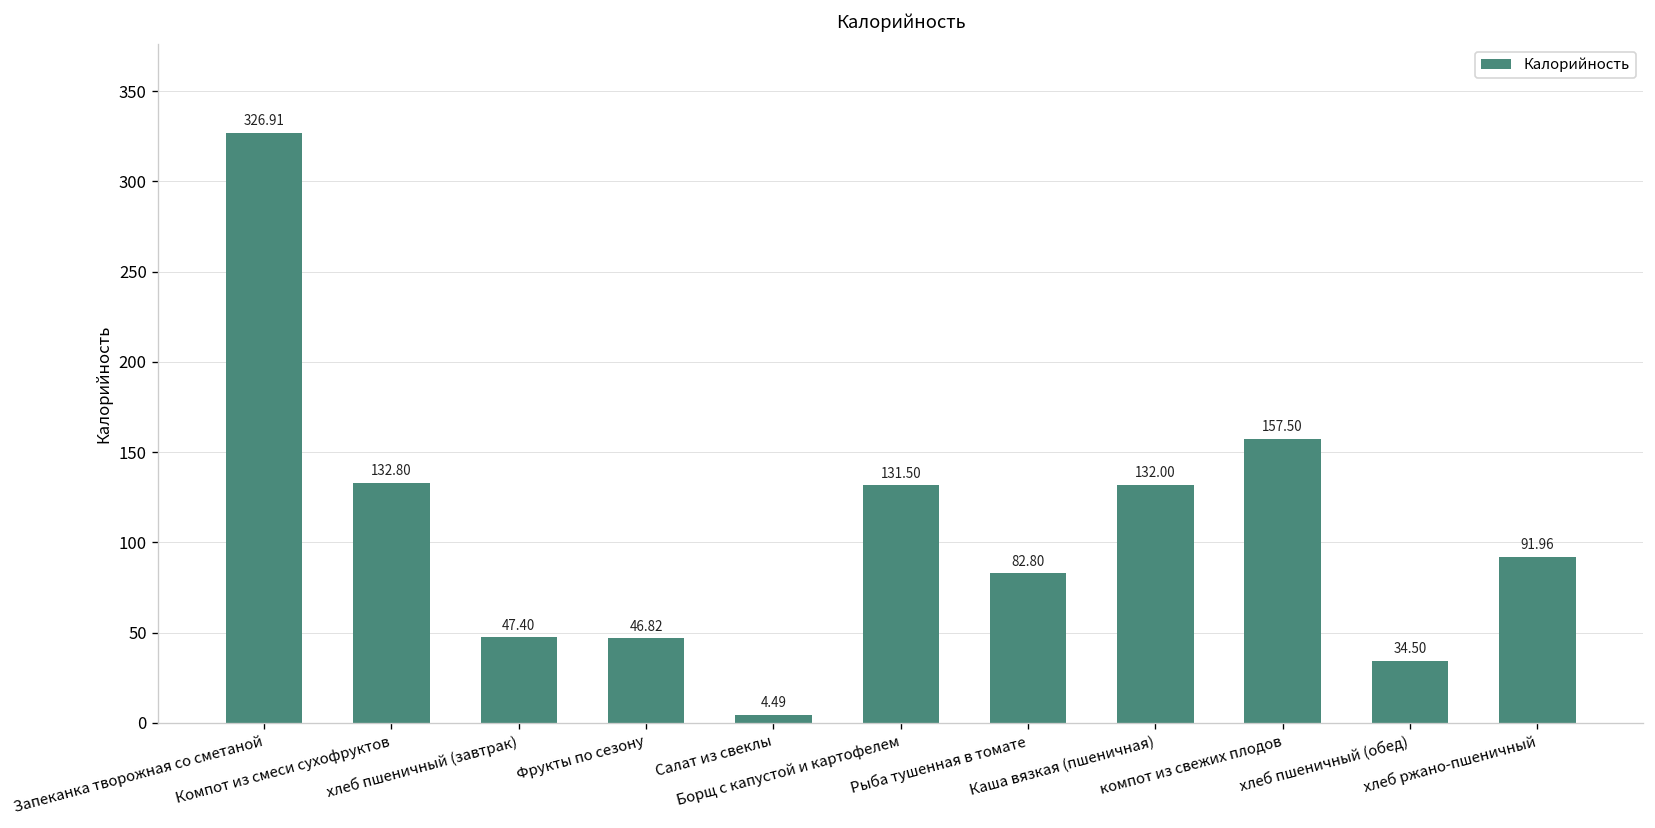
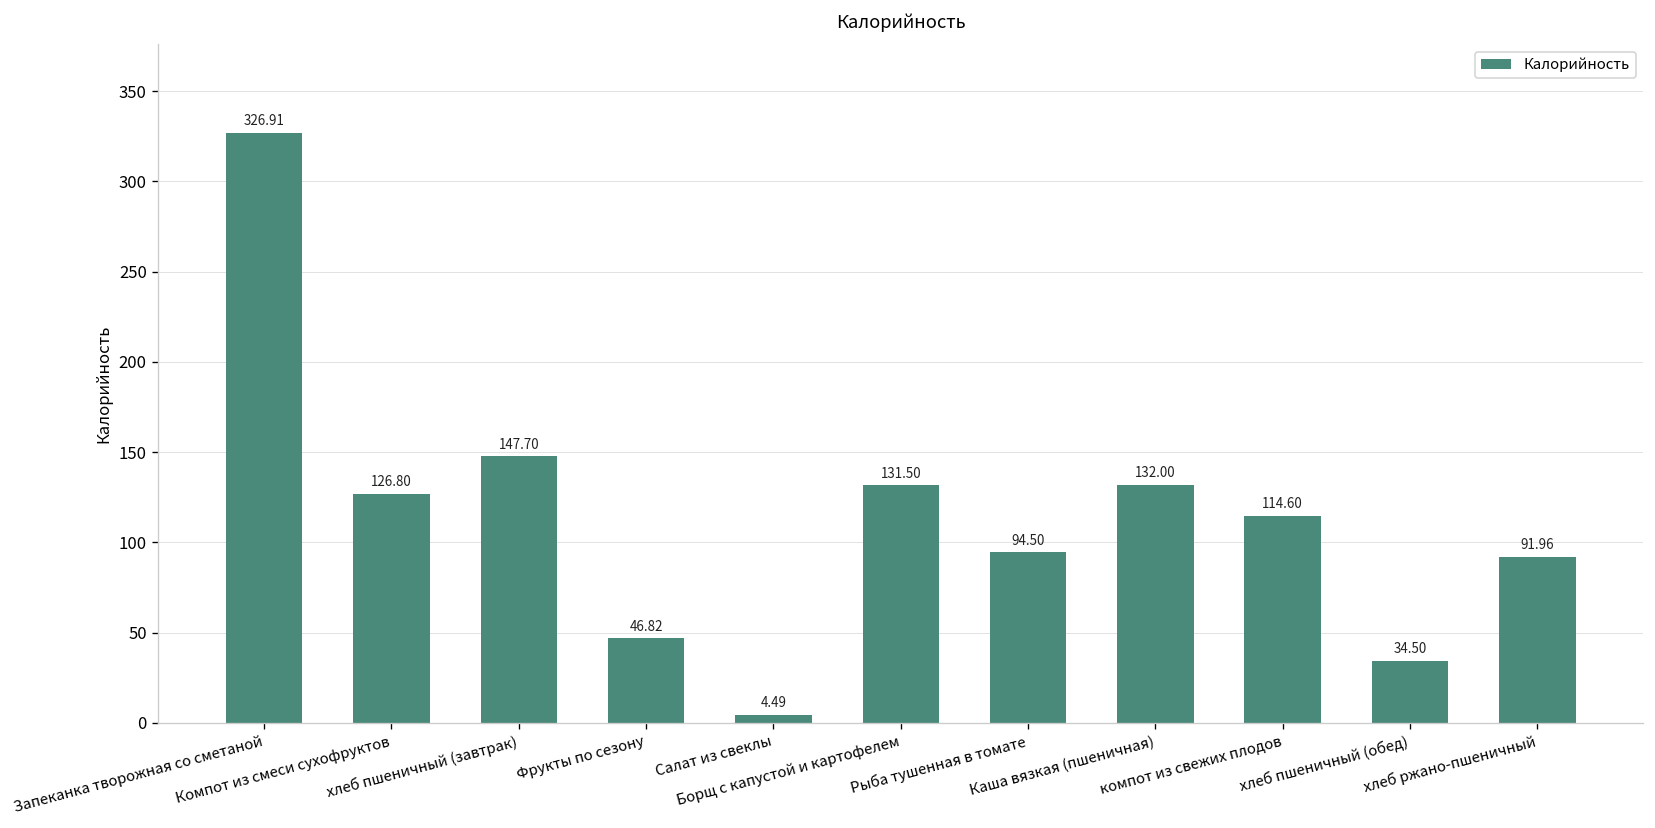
  {
    "Запеканка творожная со сметаной": 326.91,
-   "Компот из смеси сухофруктов": 132.80,
-   "хлеб пшеничный (завтрак)": 47.40,
+   "Компот из смеси сухофруктов": 126.80,
+   "хлеб пшеничный (завтрак)": 147.70,
    "Фрукты по сезону": 46.82,
    "Салат из свеклы": 4.49,
    "Борщ с капустой и картофелем": 131.50,
-   "Рыба тушенная в томате": 82.80,
+   "Рыба тушенная в томате": 94.50,
    "Каша вязкая (пшеничная)": 132.00,
-   "компот из свежих плодов": 157.50,
+   "компот из свежих плодов": 114.60,
    "хлеб пшеничный (обед)": 34.50,
    "хлеб ржано-пшеничный": 91.96
  }
